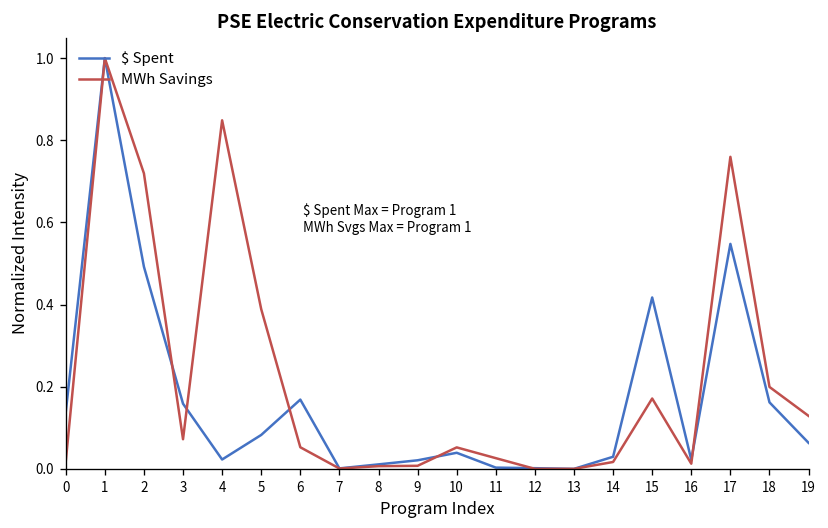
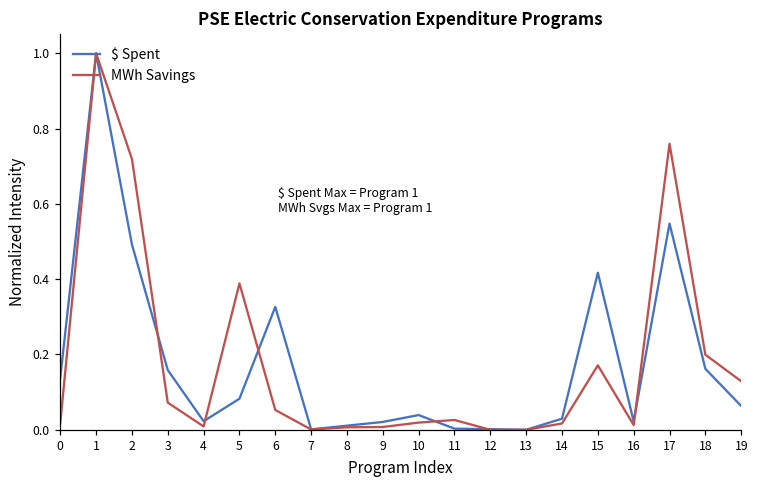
  {
    "$ Spent": {
      "0": 0.14,
      "2": 0.49,
      "3": 0.16,
      "4": 0.02,
      "5": 0.08,
-     "6": 0.17,
+     "6": 0.33,
      "9": 0.02,
      "10": 0.04,
      "11": 0.00,
      "14": 0.03,
      "15": 0.42,
      "16": 0.02,
      "17": 0.55,
      "18": 0.16,
      "19": 0.06
    },
    "MWh Savings": {
      "0": 0.02,
      "2": 0.72,
      "3": 0.07,
-     "4": 0.85,
+     "4": 0.01,
      "5": 0.39,
      "6": 0.05,
      "9": 0.01,
-     "10": 0.05,
+     "10": 0.02,
      "11": 0.03,
      "14": 0.02,
      "15": 0.17,
      "16": 0.01,
      "17": 0.76,
      "18": 0.20,
      "19": 0.13
    }
  }
